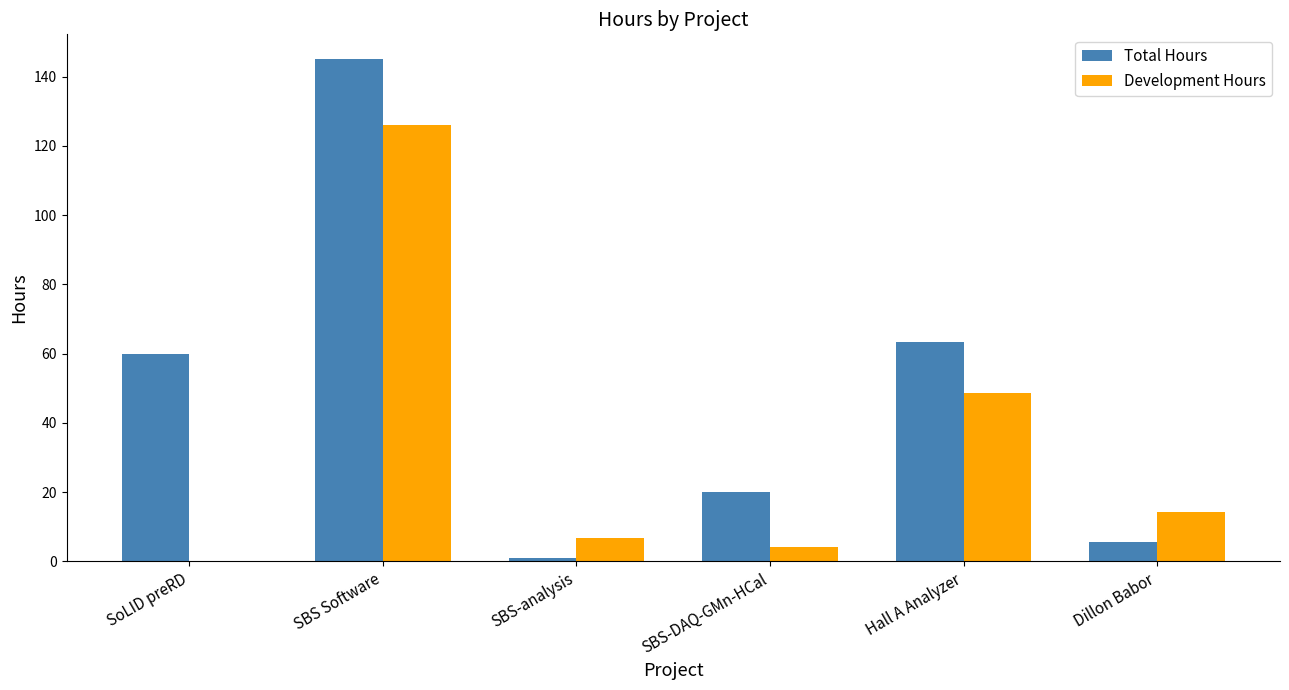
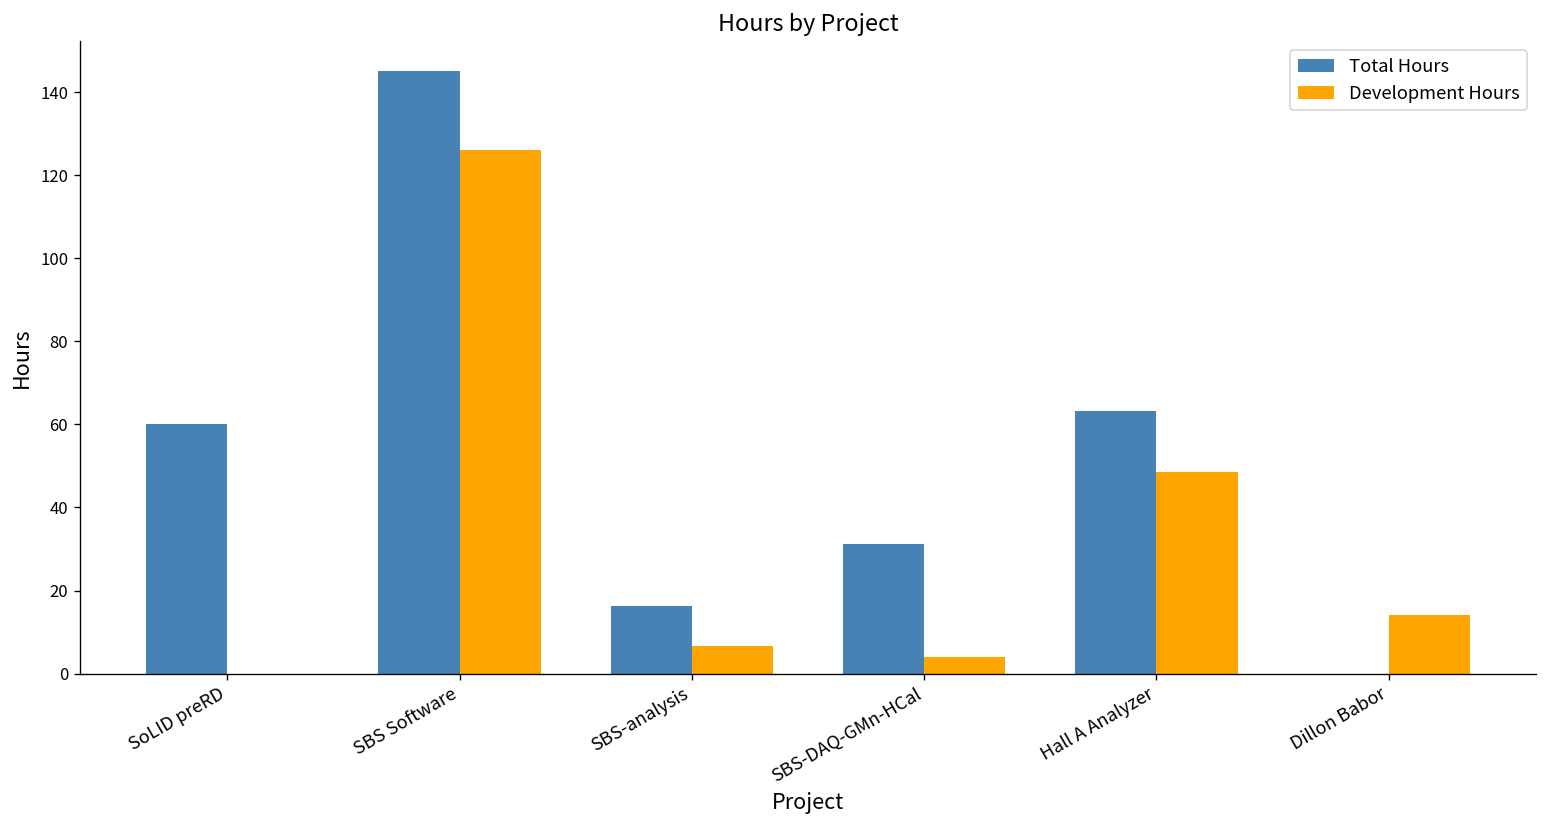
  {
    "Total Hours": {
      "SoLID preRD": 60,
      "SBS Software": 145,
-     "SBS-analysis": 1,
-     "SBS-DAQ-GMn-HCal": 20,
+     "SBS-analysis": 16,
+     "SBS-DAQ-GMn-HCal": 31,
      "Hall A Analyzer": 63,
-     "Dillon Babor": 6
+     "Dillon Babor": 0
    },
    "Development Hours": {
      "SoLID preRD": 0,
      "SBS Software": 126,
      "SBS-analysis": 7,
      "SBS-DAQ-GMn-HCal": 4,
      "Hall A Analyzer": 49,
      "Dillon Babor": 14
    }
  }
